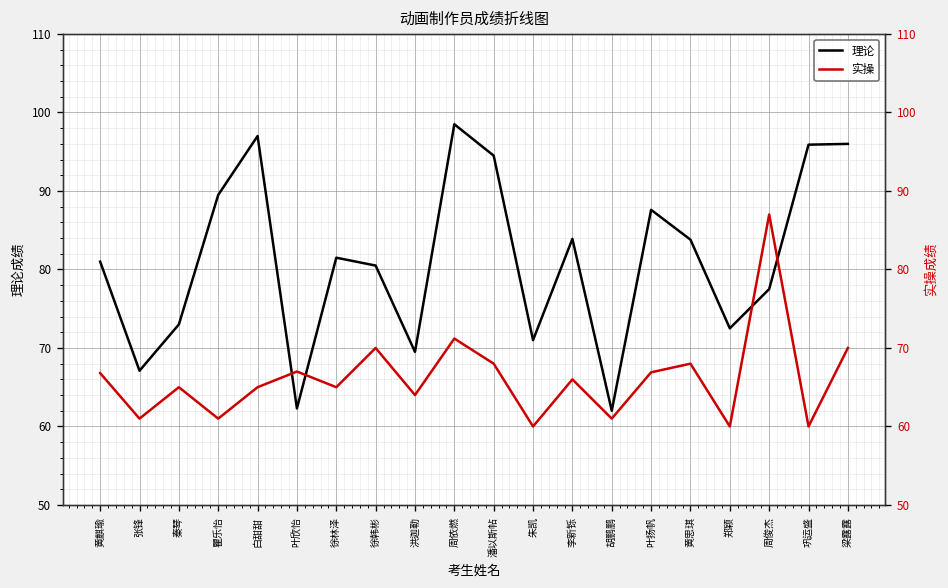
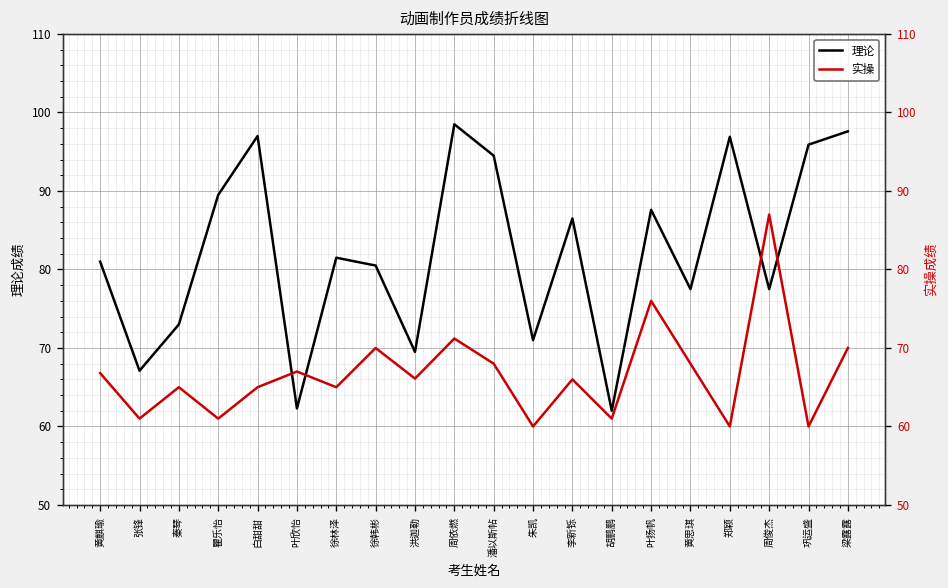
  {
    "理论": {
      "黄麒瑜": 81,
      "张锋": 67,
      "秦琴": 73,
      "瞿乐怡": 90,
      "白甜甜": 97,
      "叶欣怡": 62,
      "徐林泽": 82,
      "徐韩彬": 81,
      "洪迦勒": 70,
      "周依燃": 99,
      "潘以斯帖": 95,
      "朱凯": 71,
-     "李新铄": 84,
+     "李新铄": 87,
      "胡鹏鹏": 62,
      "叶扬帆": 88,
-     "黄思琪": 84,
-     "郑颖": 73,
+     "黄思琪": 78,
+     "郑颖": 97,
      "周俊杰": 78,
      "巩运盛": 96,
-     "梁露露": 96
+     "梁露露": 98
    },
    "实操": {
      "黄麒瑜": 67,
      "张锋": 61,
      "秦琴": 65,
      "瞿乐怡": 61,
      "白甜甜": 65,
      "叶欣怡": 67,
      "徐林泽": 65,
      "徐韩彬": 70,
-     "洪迦勒": 64,
+     "洪迦勒": 66,
      "周依燃": 71,
      "潘以斯帖": 68,
      "朱凯": 60,
      "李新铄": 66,
      "胡鹏鹏": 61,
-     "叶扬帆": 67,
+     "叶扬帆": 76,
      "黄思琪": 68,
      "郑颖": 60,
      "周俊杰": 87,
      "巩运盛": 60,
      "梁露露": 70
    }
  }
